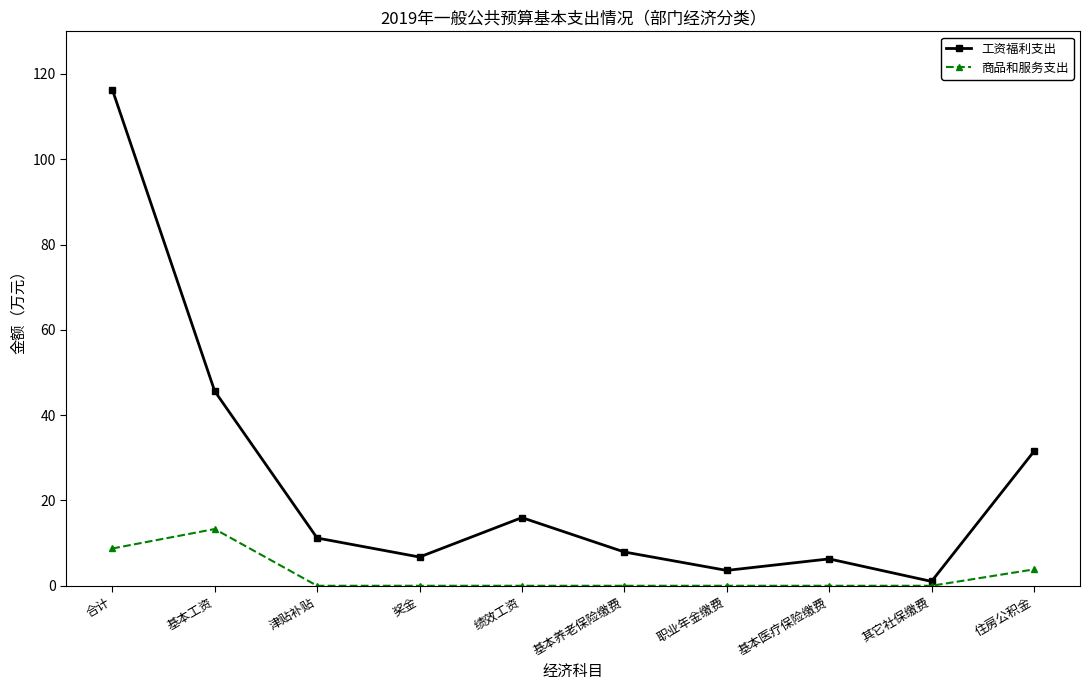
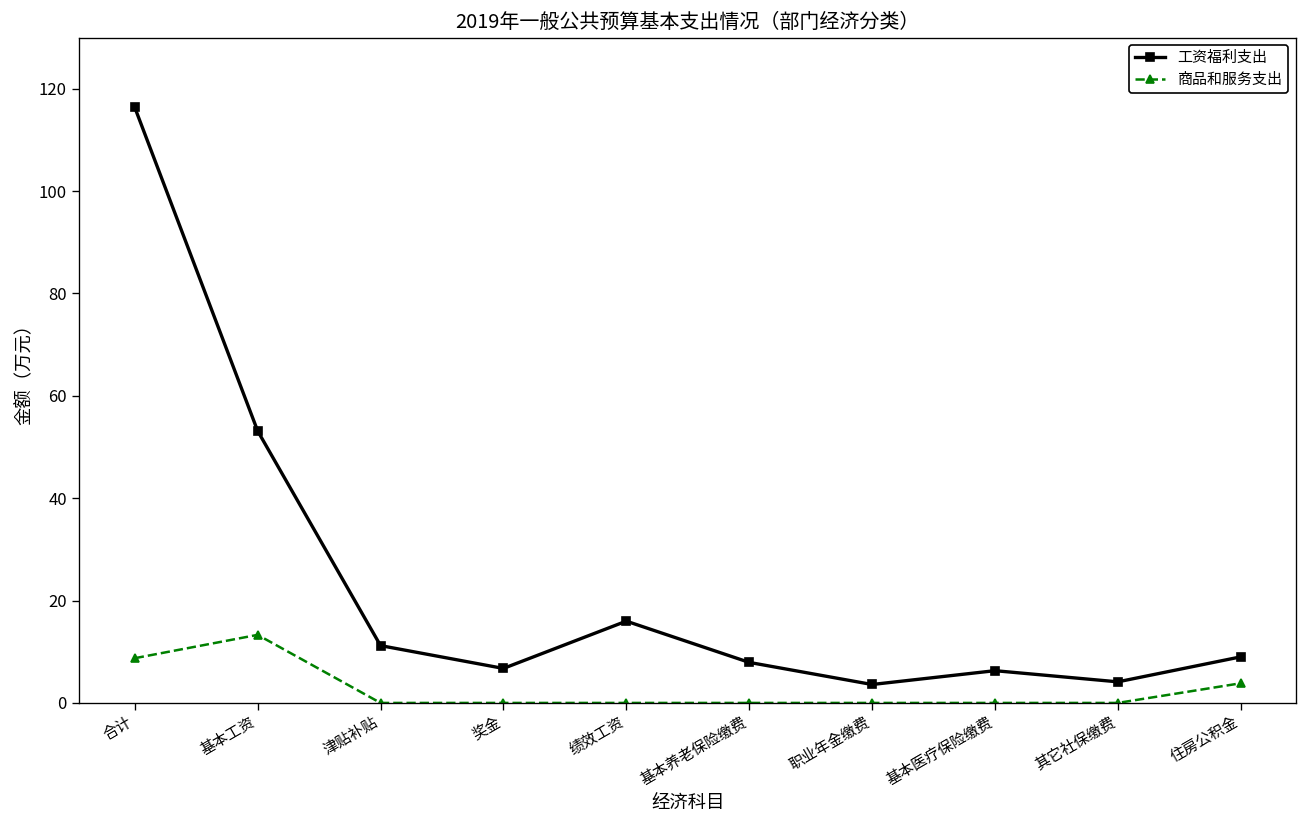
  {
    "工资福利支出": {
      "合计": 116,
-     "基本工资": 46,
+     "基本工资": 53,
      "津贴补贴": 11,
      "奖金": 7,
      "绩效工资": 16,
      "基本养老保险缴费": 8,
      "职业年金缴费": 4,
      "基本医疗保险缴费": 6,
-     "其它社保缴费": 1,
-     "住房公积金": 32
+     "其它社保缴费": 4,
+     "住房公积金": 9
    },
    "商品和服务支出": {
      "合计": 9,
      "基本工资": 13,
      "津贴补贴": 0,
      "奖金": 0,
      "绩效工资": 0,
      "基本养老保险缴费": 0,
      "职业年金缴费": 0,
      "基本医疗保险缴费": 0,
      "其它社保缴费": 0,
      "住房公积金": 4
    }
  }
